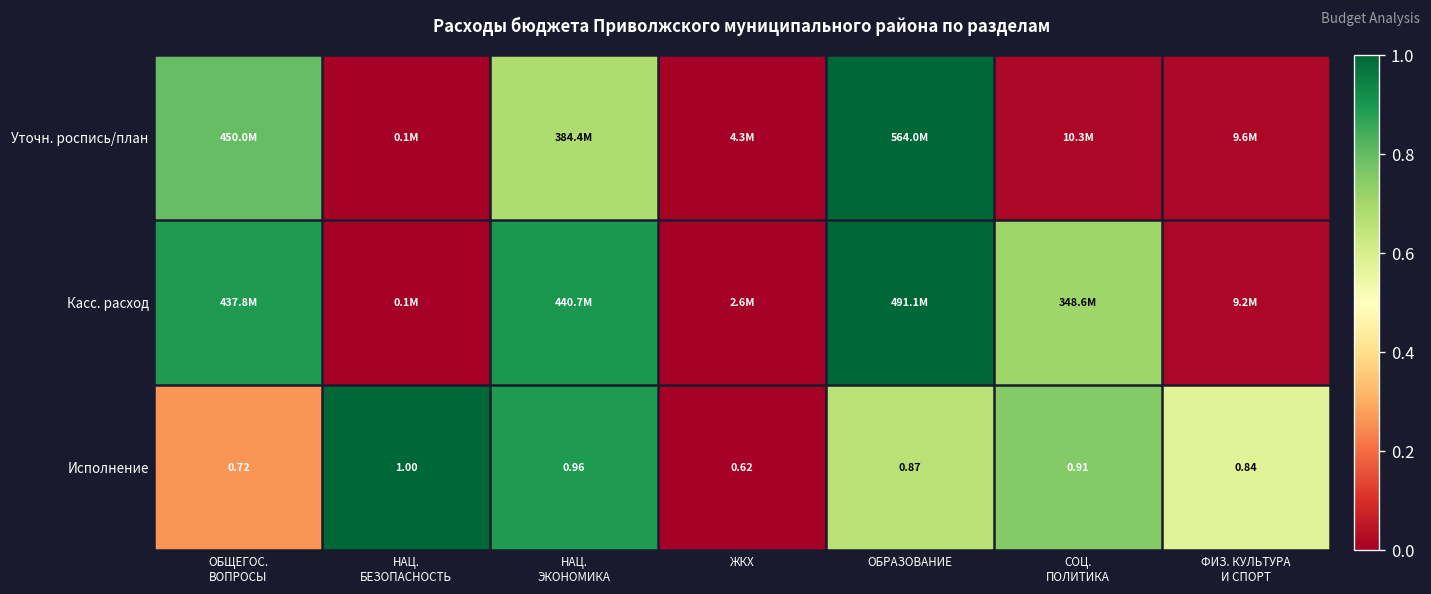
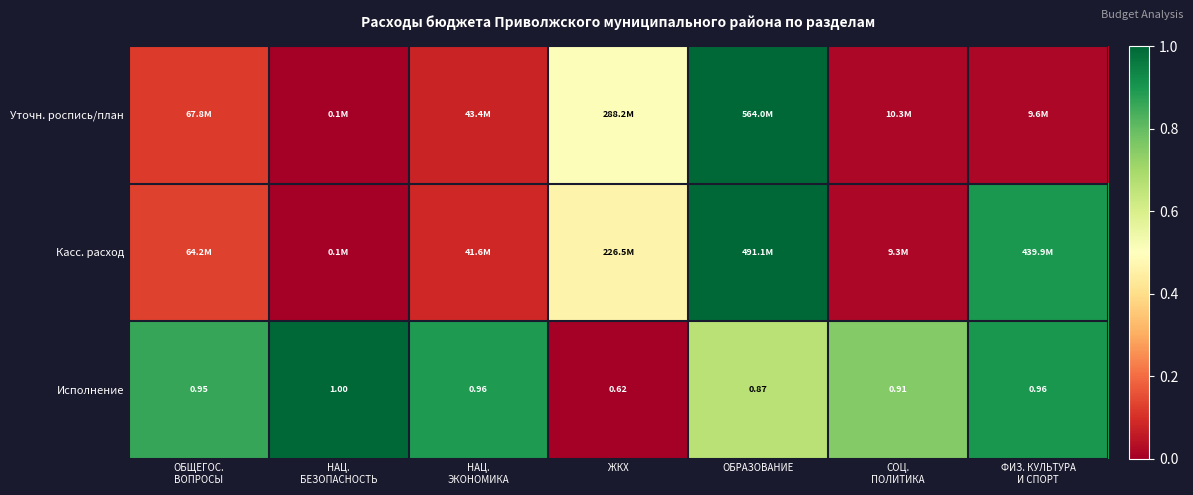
  {
    "Уточн. роспись/план": {
-     "ОБЩЕГОС. ВОПРОСЫ": "450.0M",
+     "ОБЩЕГОС. ВОПРОСЫ": "67.8M",
      "НАЦ. БЕЗОПАСНОСТЬ": "0.1M",
-     "НАЦ. ЭКОНОМИКА": "384.4M",
-     "ЖКХ": "4.3M",
+     "НАЦ. ЭКОНОМИКА": "43.4M",
+     "ЖКХ": "288.2M",
      "ОБРАЗОВАНИЕ": "564.0M",
      "СОЦ. ПОЛИТИКА": "10.3M",
      "ФИЗ. КУЛЬТУРА И СПОРТ": "9.6M"
    },
    "Касс. расход": {
-     "ОБЩЕГОС. ВОПРОСЫ": "437.8M",
+     "ОБЩЕГОС. ВОПРОСЫ": "64.2M",
      "НАЦ. БЕЗОПАСНОСТЬ": "0.1M",
-     "НАЦ. ЭКОНОМИКА": "440.7M",
-     "ЖКХ": "2.6M",
+     "НАЦ. ЭКОНОМИКА": "41.6M",
+     "ЖКХ": "226.5M",
      "ОБРАЗОВАНИЕ": "491.1M",
-     "СОЦ. ПОЛИТИКА": "348.6M",
-     "ФИЗ. КУЛЬТУРА И СПОРТ": "9.2M"
+     "СОЦ. ПОЛИТИКА": "9.3M",
+     "ФИЗ. КУЛЬТУРА И СПОРТ": "439.9M"
    },
    "Исполнение": {
-     "ОБЩЕГОС. ВОПРОСЫ": "0.72",
+     "ОБЩЕГОС. ВОПРОСЫ": "0.95",
      "НАЦ. БЕЗОПАСНОСТЬ": "1.00",
      "НАЦ. ЭКОНОМИКА": "0.96",
      "ЖКХ": "0.62",
      "ОБРАЗОВАНИЕ": "0.87",
      "СОЦ. ПОЛИТИКА": "0.91",
-     "ФИЗ. КУЛЬТУРА И СПОРТ": "0.84"
+     "ФИЗ. КУЛЬТУРА И СПОРТ": "0.96"
    }
  }
